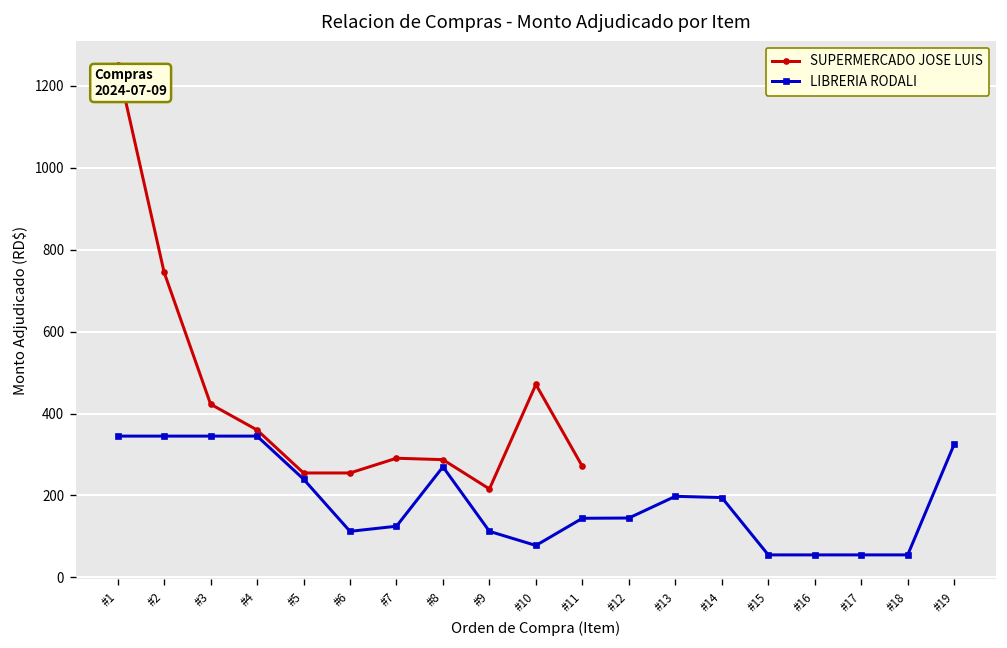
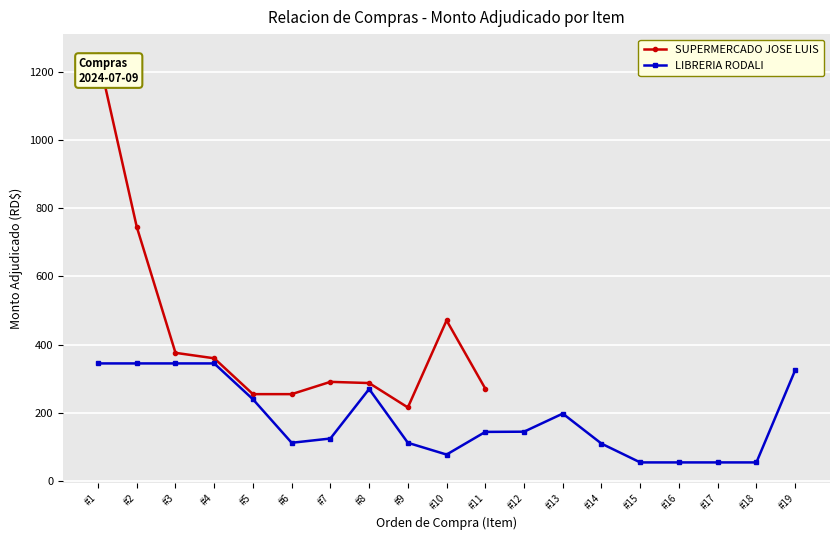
  {
    "SUPERMERCADO JOSE LUIS": {
      "#2": 750,
-     "#3": 420,
+     "#3": 380,
      "#4": 360,
      "#5": 260,
      "#6": 260,
      "#7": 290,
      "#8": 290,
      "#9": 220,
      "#10": 470,
      "#11": 270
    },
    "LIBRERIA RODALI": {
      "#1": 350,
      "#2": 350,
      "#3": 350,
      "#4": 350,
      "#5": 240,
      "#6": 110,
      "#7": 130,
      "#8": 270,
      "#9": 110,
      "#10": 80,
      "#11": 140,
      "#12": 150,
      "#13": 200,
-     "#14": 200,
+     "#14": 110,
      "#15": 60,
      "#16": 60,
      "#17": 60,
      "#18": 60,
      "#19": 330
    }
  }
